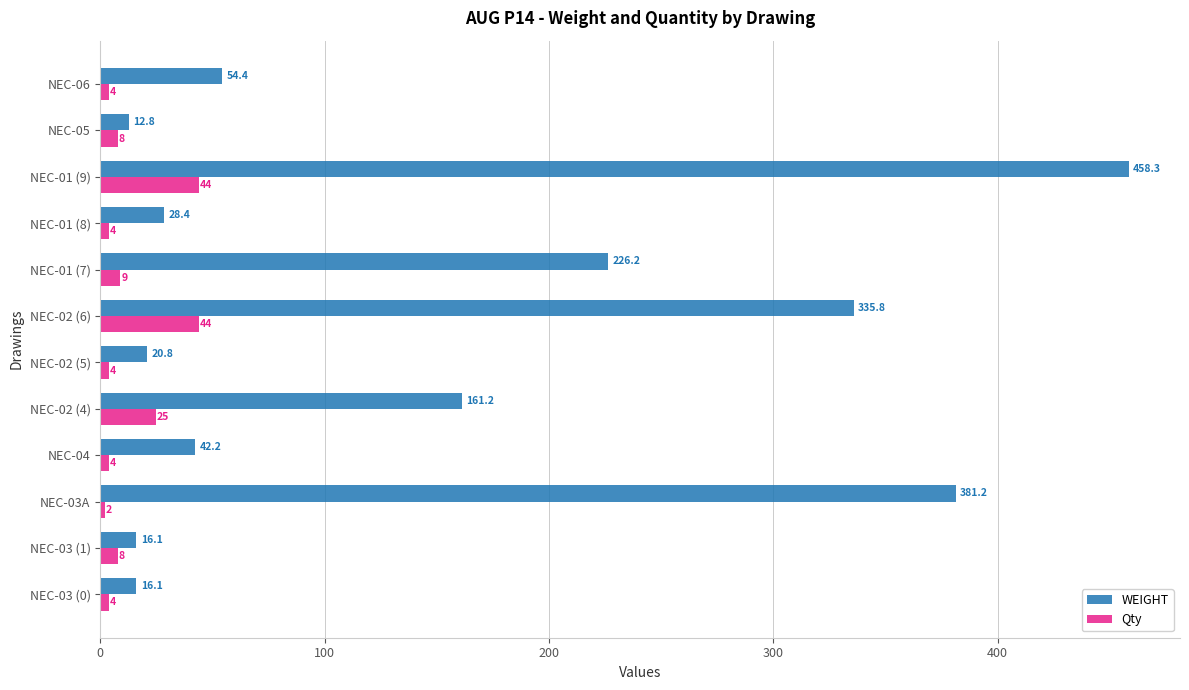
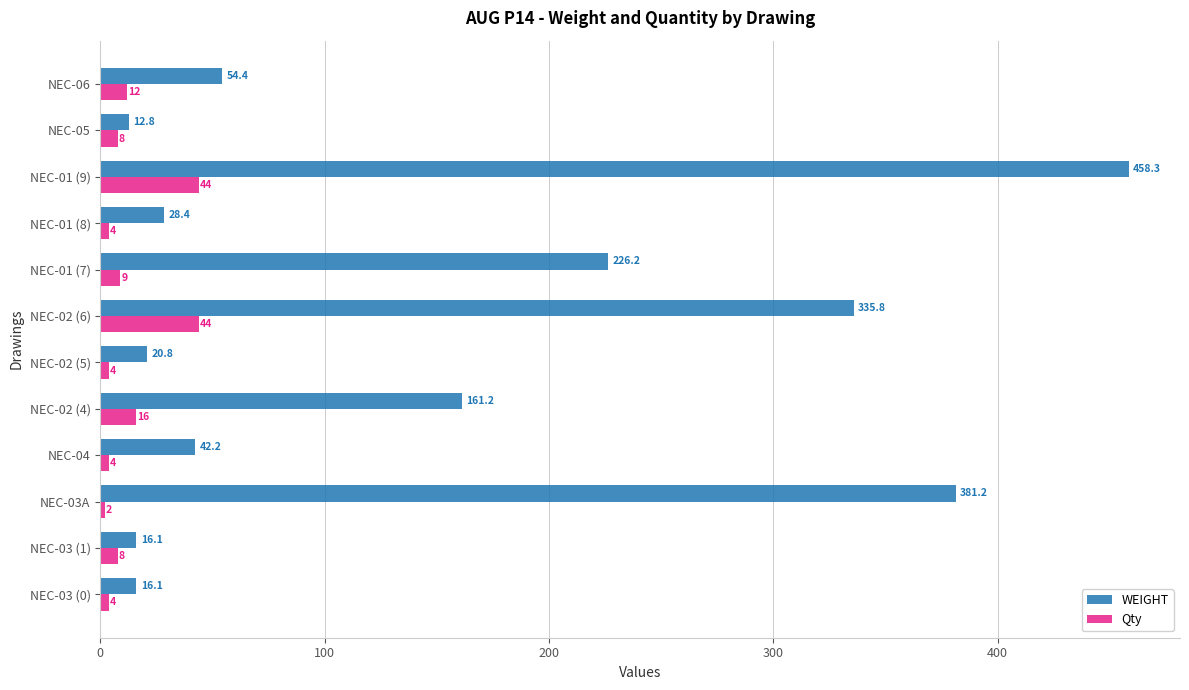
  {
    "WEIGHT": {
      "NEC-06": 54.4,
      "NEC-05": 12.8,
      "NEC-01 (9)": 458.3,
      "NEC-01 (8)": 28.4,
      "NEC-01 (7)": 226.2,
      "NEC-02 (6)": 335.8,
      "NEC-02 (5)": 20.8,
      "NEC-02 (4)": 161.2,
      "NEC-04": 42.2,
      "NEC-03A": 381.2,
      "NEC-03 (1)": 16.1,
      "NEC-03 (0)": 16.1
    },
    "Qty": {
-     "NEC-06": 4,
+     "NEC-06": 12,
      "NEC-05": 8,
      "NEC-01 (9)": 44,
      "NEC-01 (8)": 4,
      "NEC-01 (7)": 9,
      "NEC-02 (6)": 44,
      "NEC-02 (5)": 4,
-     "NEC-02 (4)": 25,
+     "NEC-02 (4)": 16,
      "NEC-04": 4,
      "NEC-03A": 2,
      "NEC-03 (1)": 8,
      "NEC-03 (0)": 4
    }
  }
